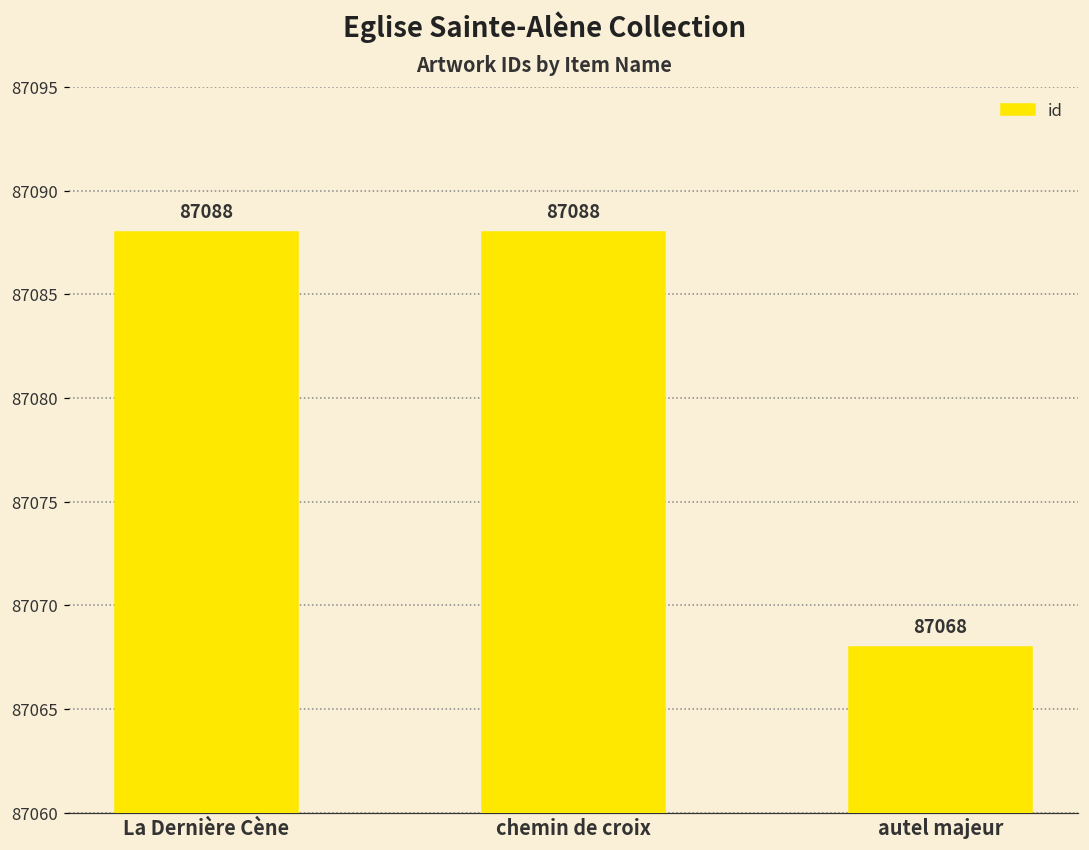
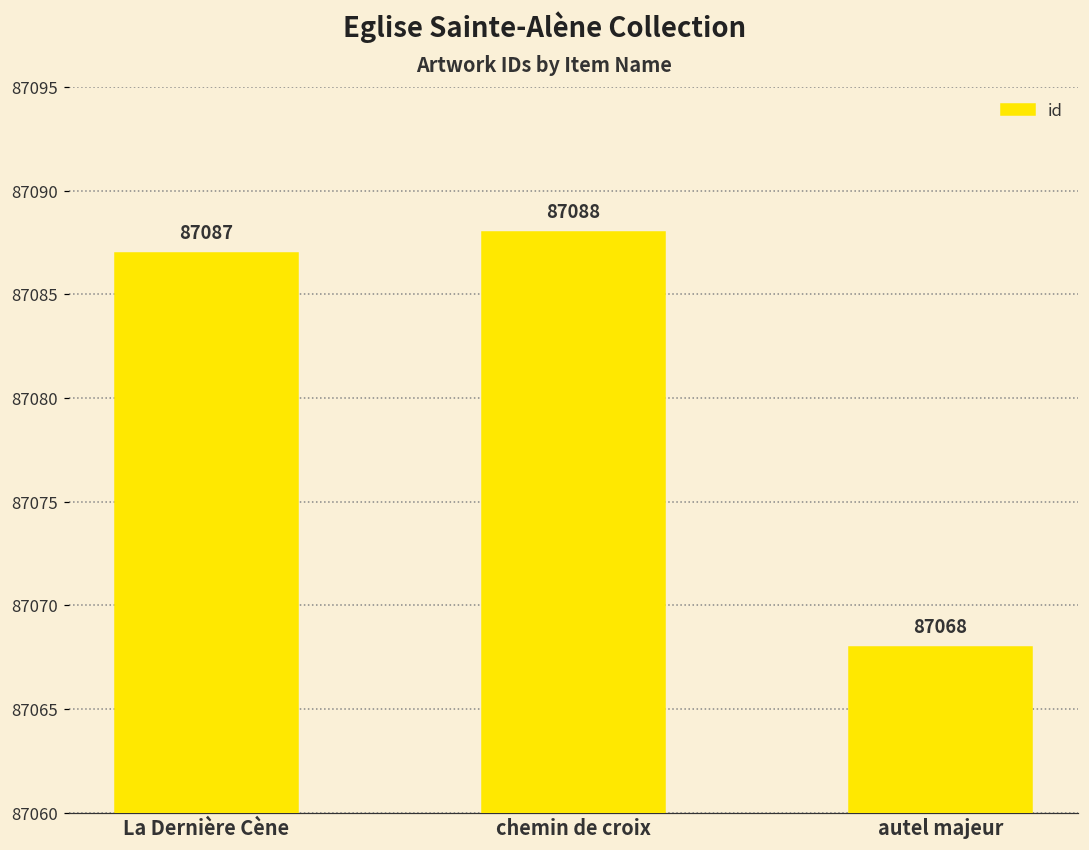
  {
-   "La Dernière Cène": 87088,
+   "La Dernière Cène": 87087,
    "chemin de croix": 87088,
    "autel majeur": 87068
  }
